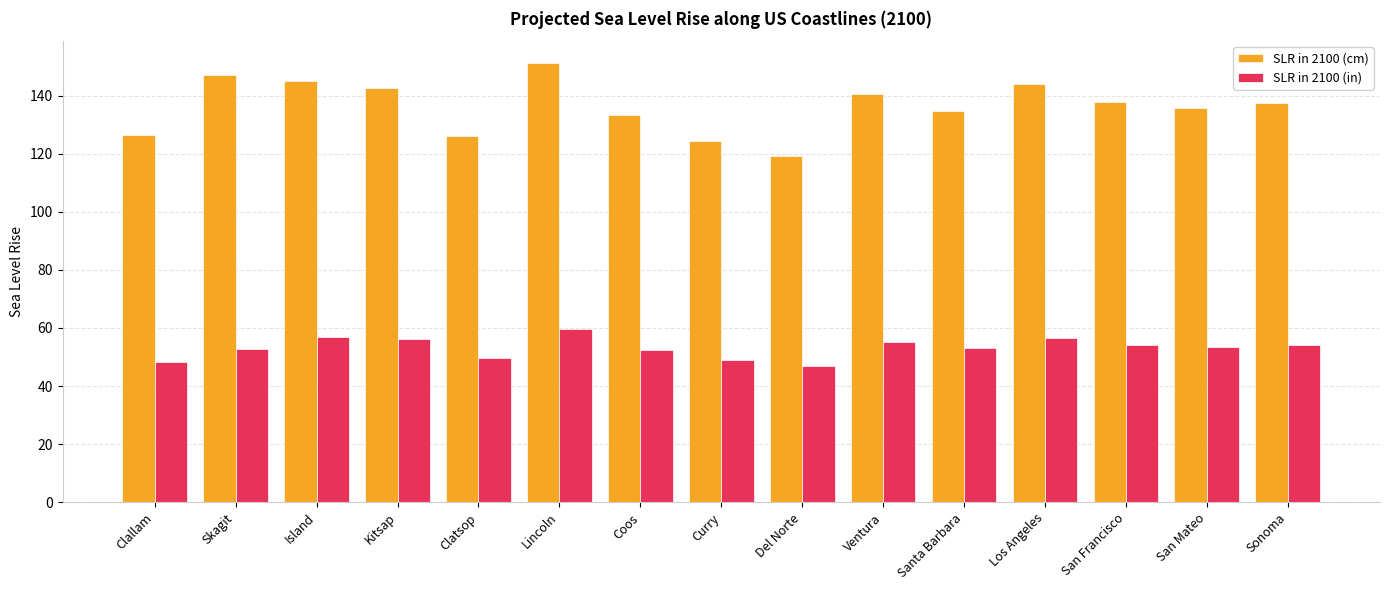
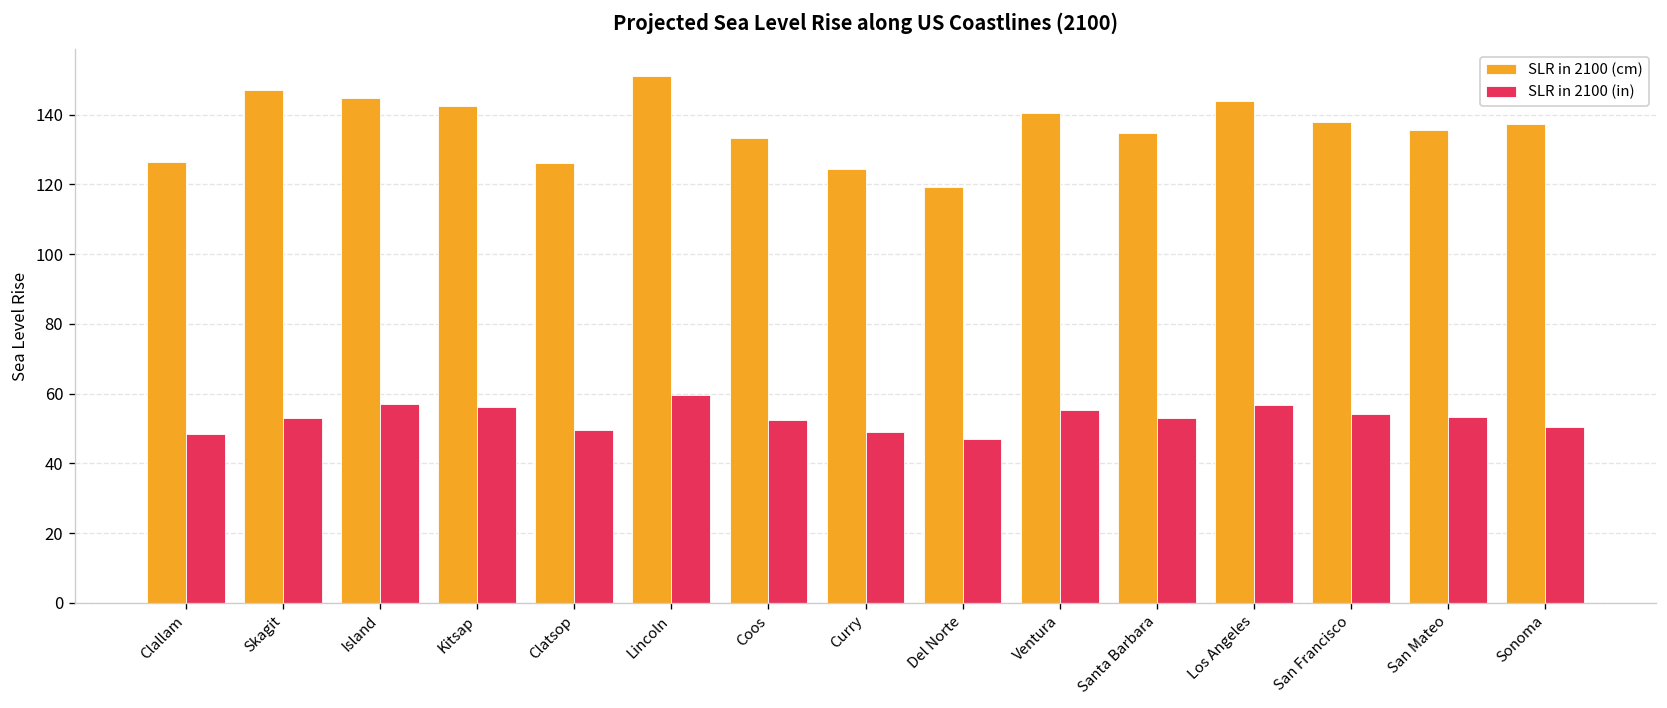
  {
    "SLR in 2100 (cm)": {
      "Clallam": 127,
      "Skagit": 147,
      "Island": 145,
      "Kitsap": 142,
      "Clatsop": 126,
      "Lincoln": 151,
      "Coos": 133,
      "Curry": 124,
      "Del Norte": 119,
      "Ventura": 141,
      "Santa Barbara": 135,
      "Los Angeles": 144,
      "San Francisco": 138,
      "San Mateo": 136,
      "Sonoma": 137
    },
    "SLR in 2100 (in)": {
      "Clallam": 48,
      "Skagit": 53,
      "Island": 57,
      "Kitsap": 56,
      "Clatsop": 50,
      "Lincoln": 60,
      "Coos": 53,
      "Curry": 49,
      "Del Norte": 47,
      "Ventura": 55,
      "Santa Barbara": 53,
      "Los Angeles": 57,
      "San Francisco": 54,
      "San Mateo": 53,
-     "Sonoma": 54
+     "Sonoma": 50
    }
  }
